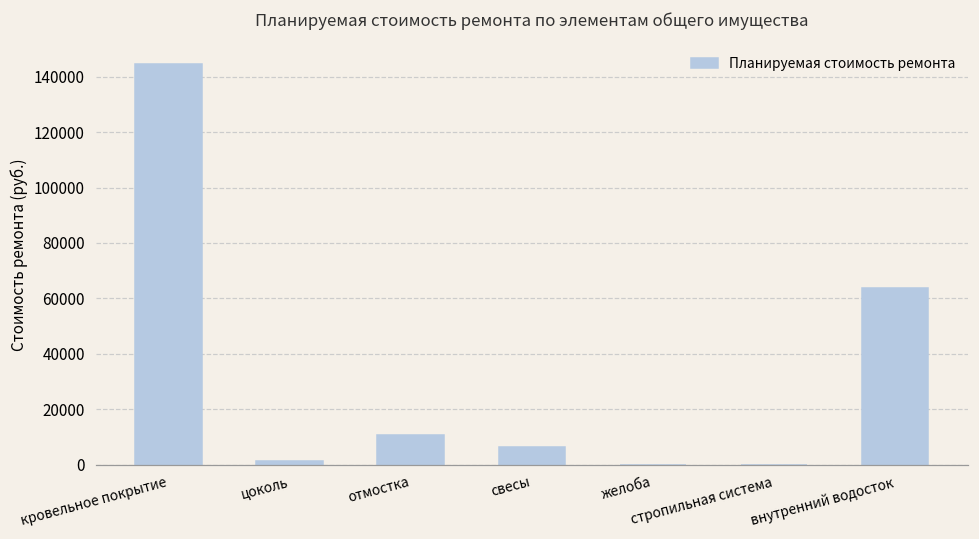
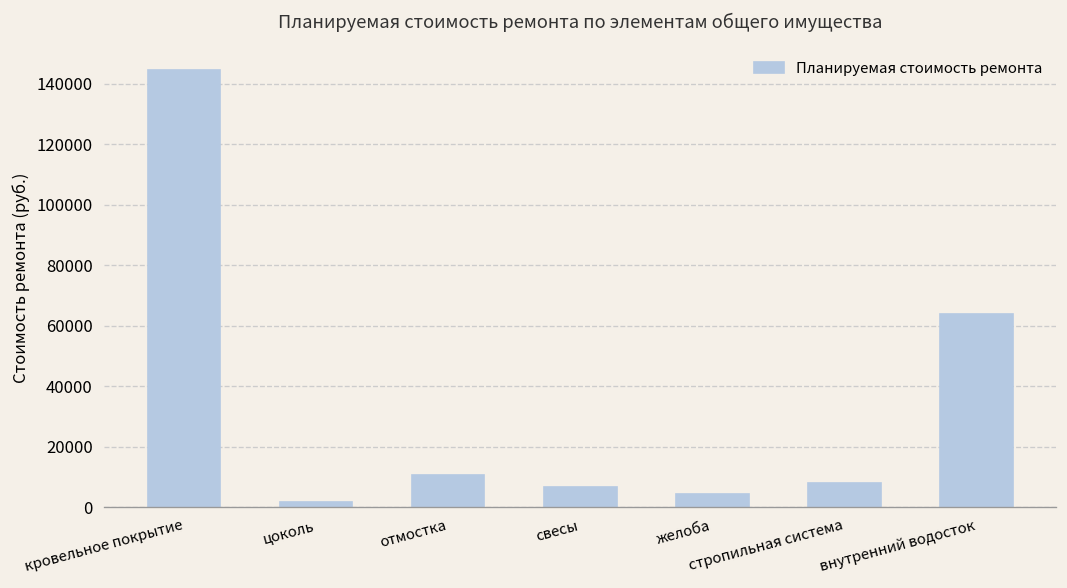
  {
    "кровельное покрытие": 144000,
    "цоколь": 1000,
    "отмостка": 11000,
    "свесы": 7000,
-   "желоба": 0,
-   "стропильная система": 0,
+   "желоба": 4000,
+   "стропильная система": 8000,
    "внутренний водосток": 64000
  }
